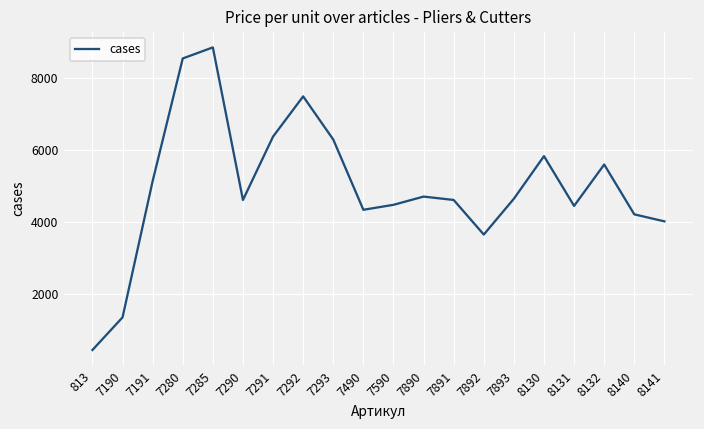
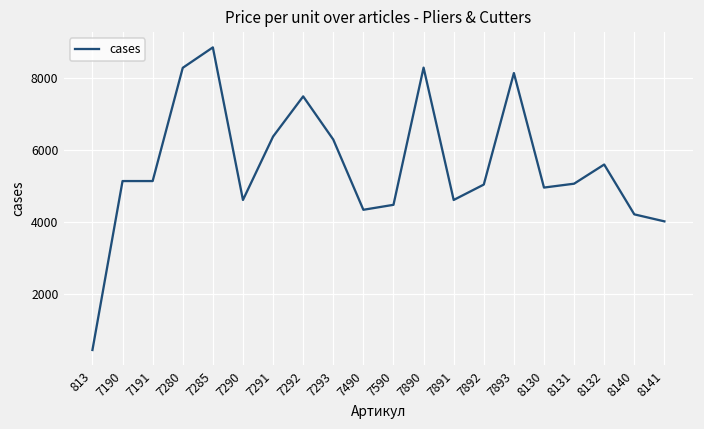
  {
    "813": 500,
-   "7190": 1400,
+   "7190": 5100,
    "7191": 5100,
-   "7280": 8500,
+   "7280": 8300,
    "7285": 8800,
    "7290": 4600,
    "7291": 6400,
    "7292": 7500,
    "7293": 6300,
    "7490": 4300,
    "7590": 4500,
-   "7890": 4700,
+   "7890": 8300,
    "7891": 4600,
-   "7892": 3700,
-   "7893": 4600,
-   "8130": 5800,
-   "8131": 4400,
+   "7892": 5000,
+   "7893": 8100,
+   "8130": 5000,
+   "8131": 5100,
    "8132": 5600,
    "8140": 4200,
    "8141": 4000
  }
